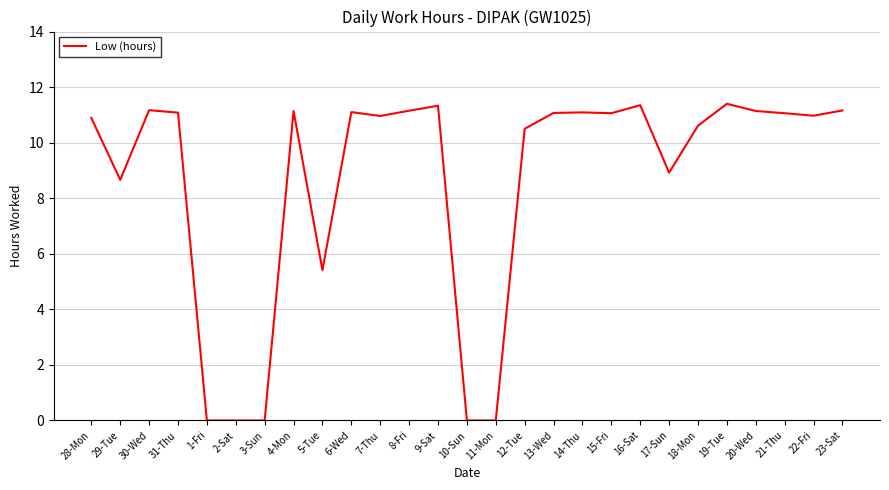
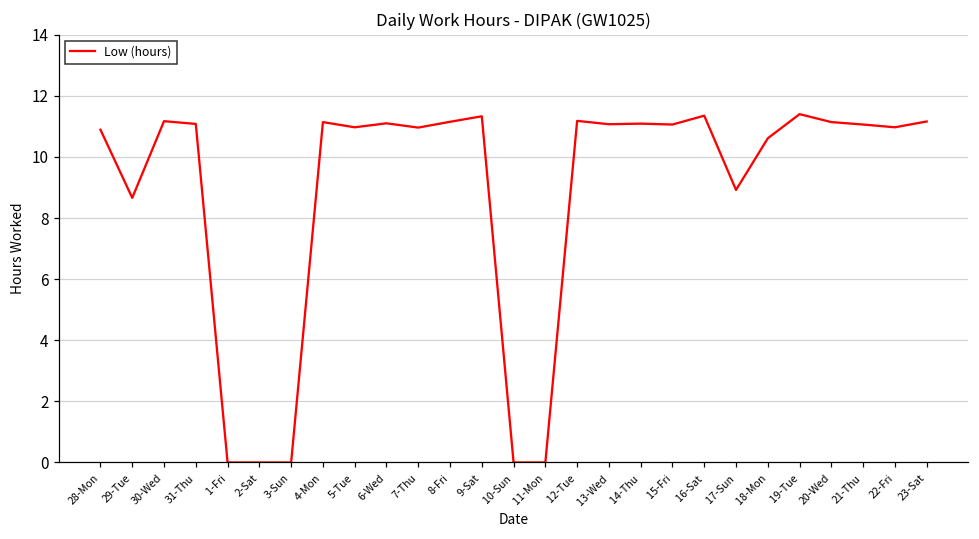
  {
    "28-Mon": 10.9,
    "29-Tue": 8.7,
    "30-Wed": 11.2,
    "31-Thu": 11.1,
    "1-Fri": 0.0,
    "2-Sat": 0.0,
    "3-Sun": 0.0,
    "4-Mon": 11.1,
-   "5-Tue": 5.4,
+   "5-Tue": 11.0,
    "6-Wed": 11.1,
    "7-Thu": 11.0,
    "8-Fri": 11.2,
    "9-Sat": 11.3,
    "10-Sun": 0.0,
    "11-Mon": 0.0,
-   "12-Tue": 10.5,
+   "12-Tue": 11.2,
    "13-Wed": 11.1,
    "14-Thu": 11.1,
    "15-Fri": 11.1,
    "16-Sat": 11.4,
    "17-Sun": 8.9,
    "18-Mon": 10.6,
    "19-Tue": 11.4,
    "20-Wed": 11.1,
    "21-Thu": 11.1,
    "22-Fri": 11.0,
    "23-Sat": 11.2
  }
